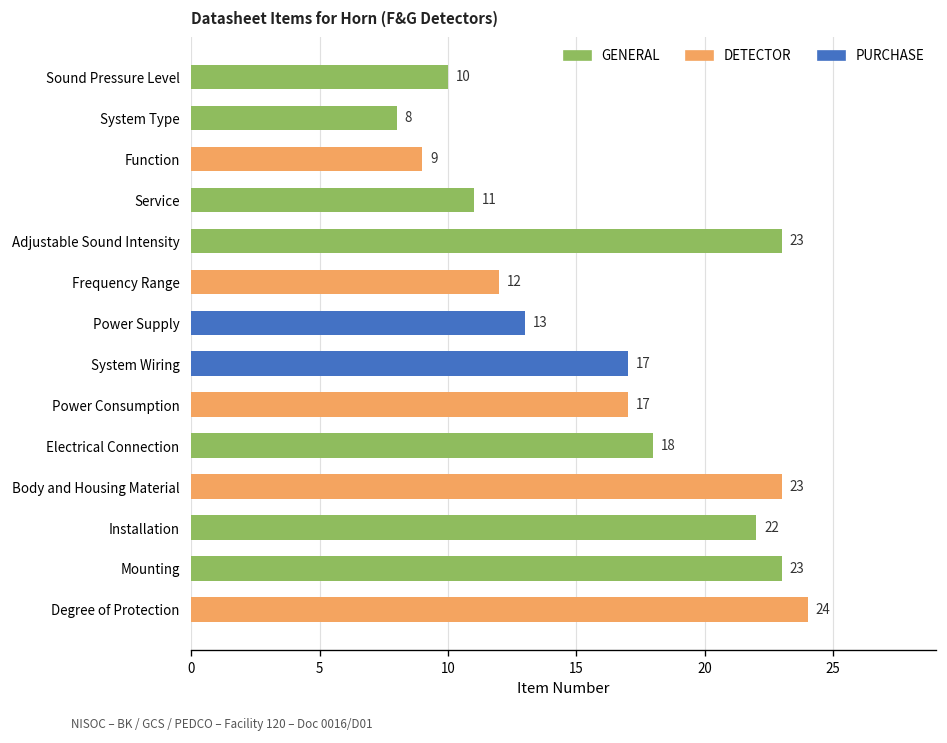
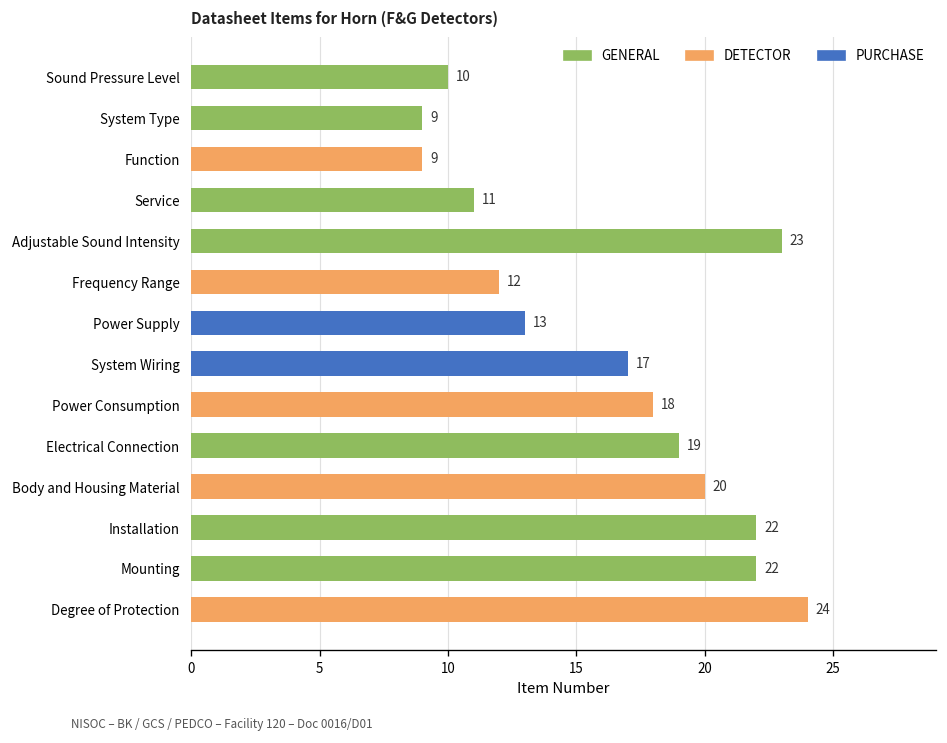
  {
    "Sound Pressure Level": 10,
-   "System Type": 8,
+   "System Type": 9,
    "Function": 9,
    "Service": 11,
    "Adjustable Sound Intensity": 23,
    "Frequency Range": 12,
    "Power Supply": 13,
    "System Wiring": 17,
-   "Power Consumption": 17,
-   "Electrical Connection": 18,
-   "Body and Housing Material": 23,
+   "Power Consumption": 18,
+   "Electrical Connection": 19,
+   "Body and Housing Material": 20,
    "Installation": 22,
-   "Mounting": 23,
+   "Mounting": 22,
    "Degree of Protection": 24
  }
